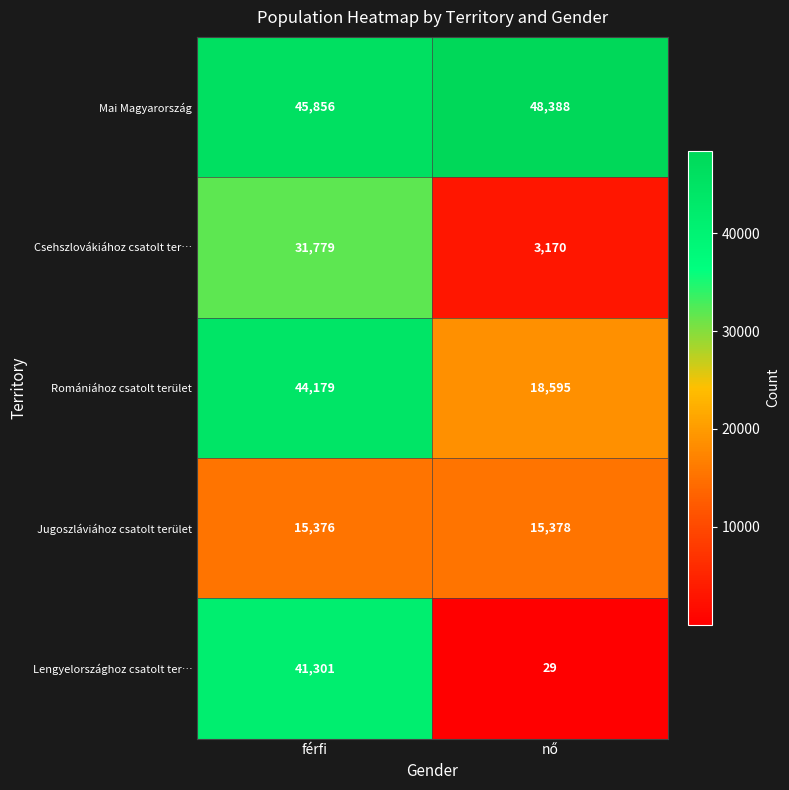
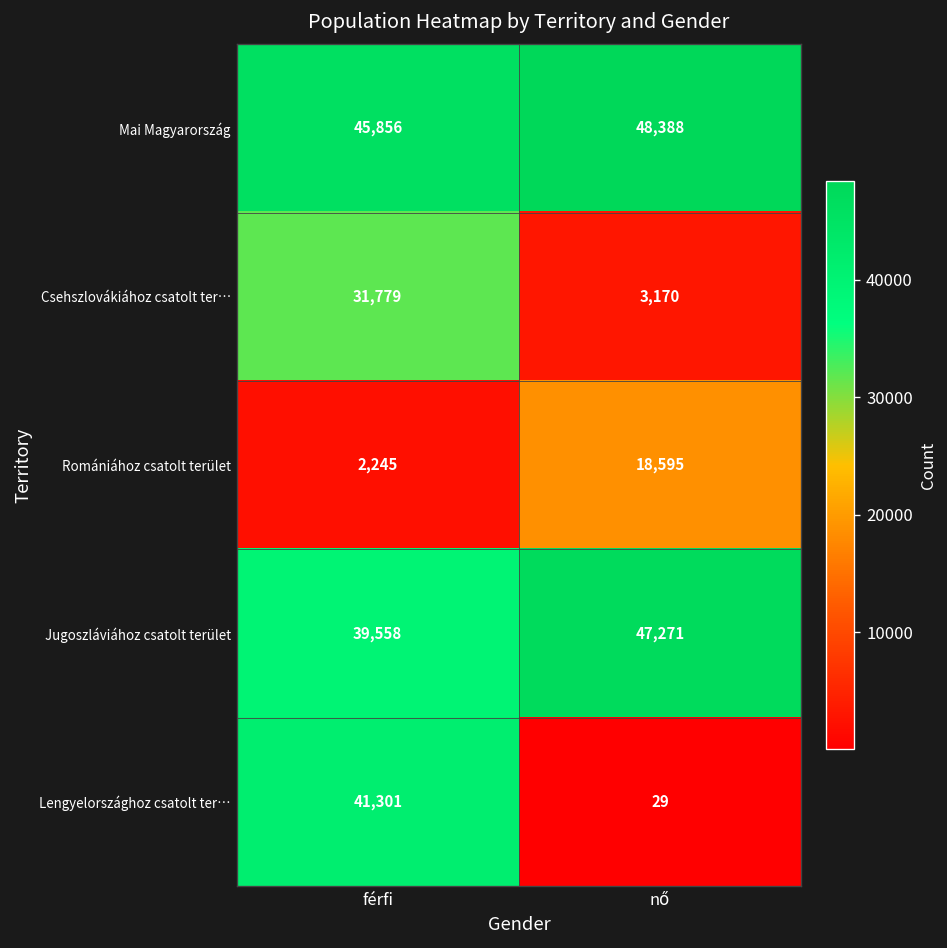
  {
    "Mai Magyarország": {
      "férfi": "45,856",
      "nő": "48,388"
    },
    "Csehszlovákiához csatolt ter…": {
      "férfi": "31,779",
      "nő": "3,170"
    },
    "Romániához csatolt terület": {
-     "férfi": "44,179",
+     "férfi": "2,245",
      "nő": "18,595"
    },
    "Jugoszláviához csatolt terület": {
-     "férfi": "15,376",
-     "nő": "15,378"
+     "férfi": "39,558",
+     "nő": "47,271"
    },
    "Lengyelországhoz csatolt ter…": {
      "férfi": "41,301",
      "nő": "29"
    }
  }
